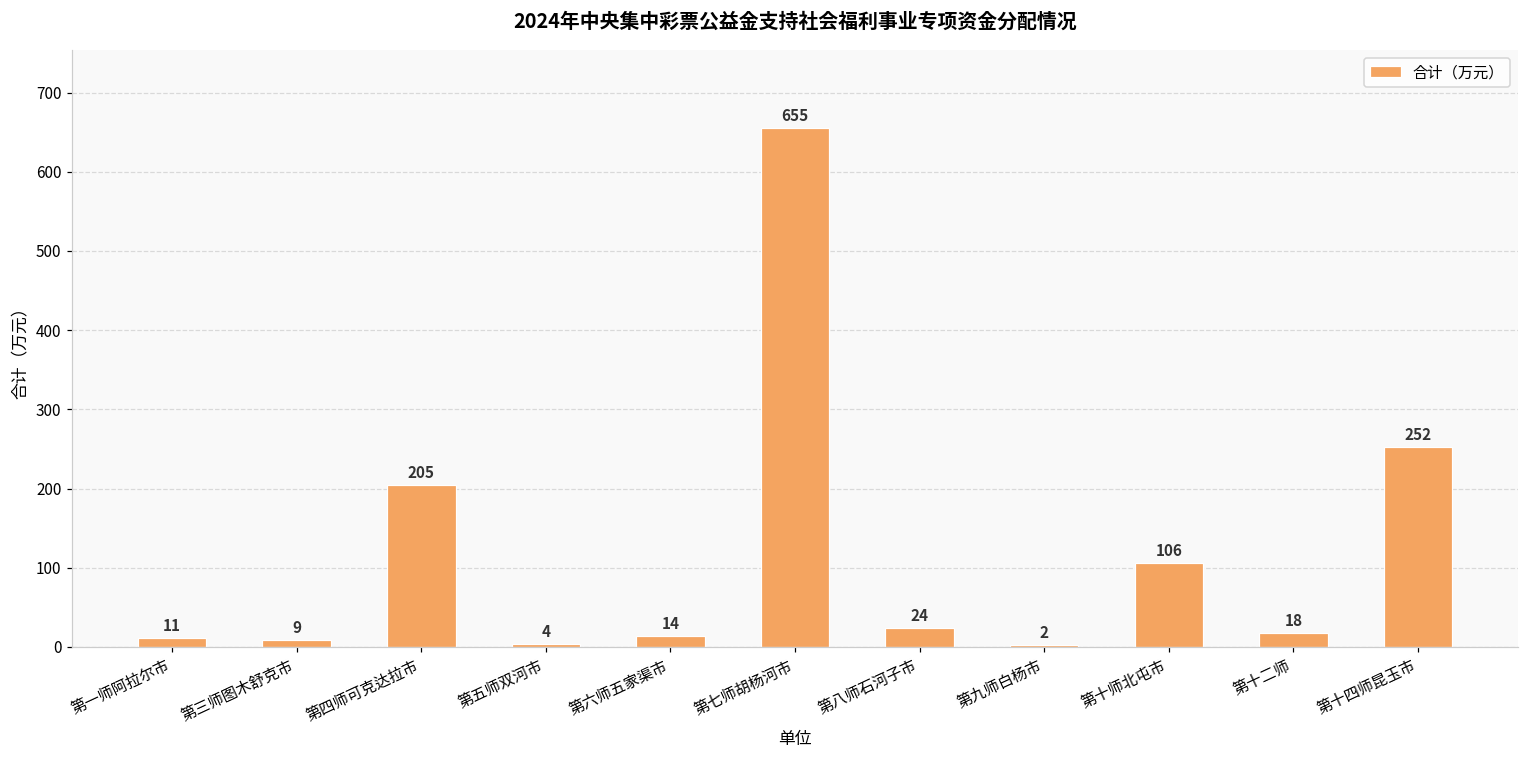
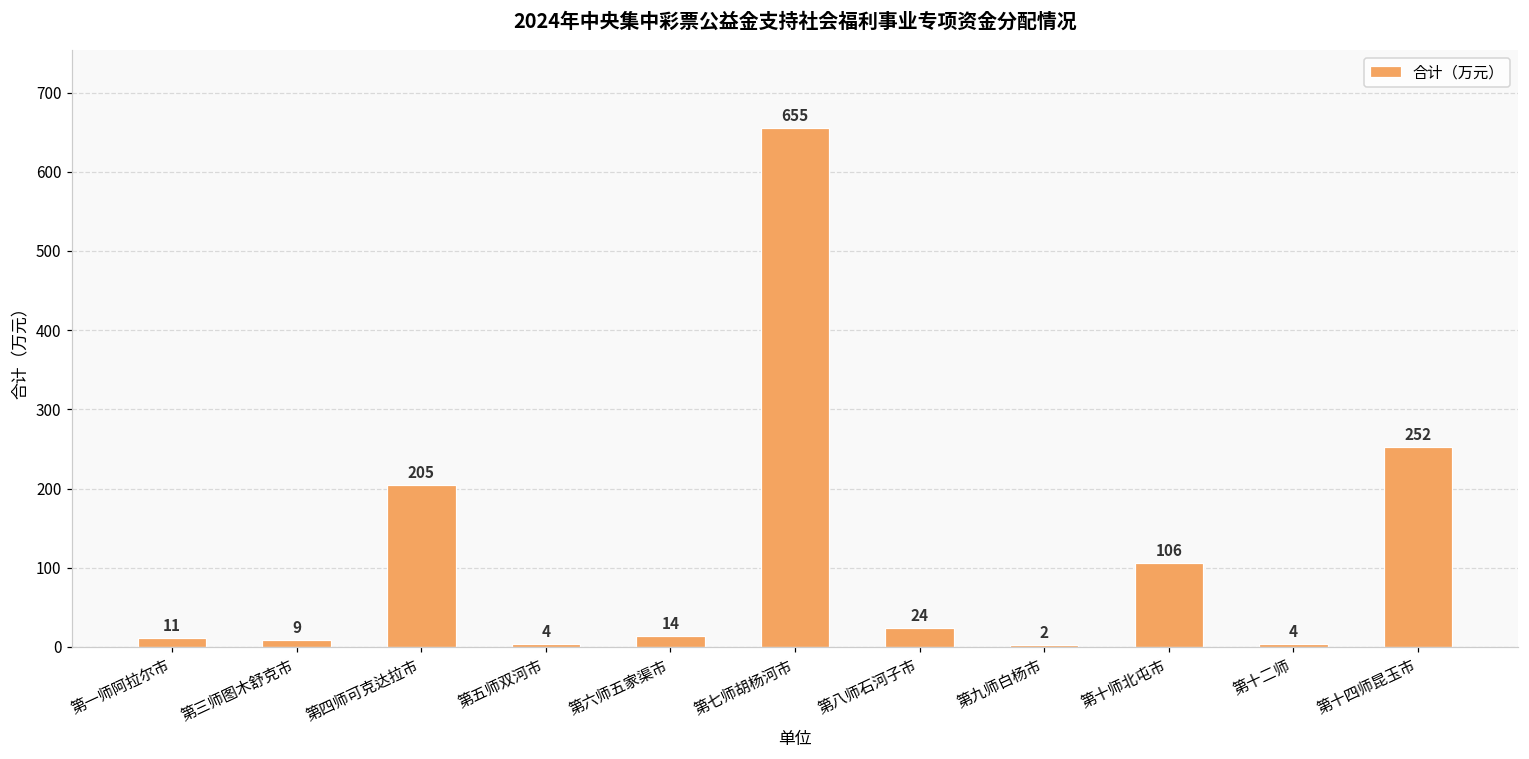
  {
    "第一师阿拉尔市": 11,
    "第三师图木舒克市": 9,
    "第四师可克达拉市": 205,
    "第五师双河市": 4,
    "第六师五家渠市": 14,
    "第七师胡杨河市": 655,
    "第八师石河子市": 24,
    "第九师白杨市": 2,
    "第十师北屯市": 106,
-   "第十二师": 18,
+   "第十二师": 4,
    "第十四师昆玉市": 252
  }
